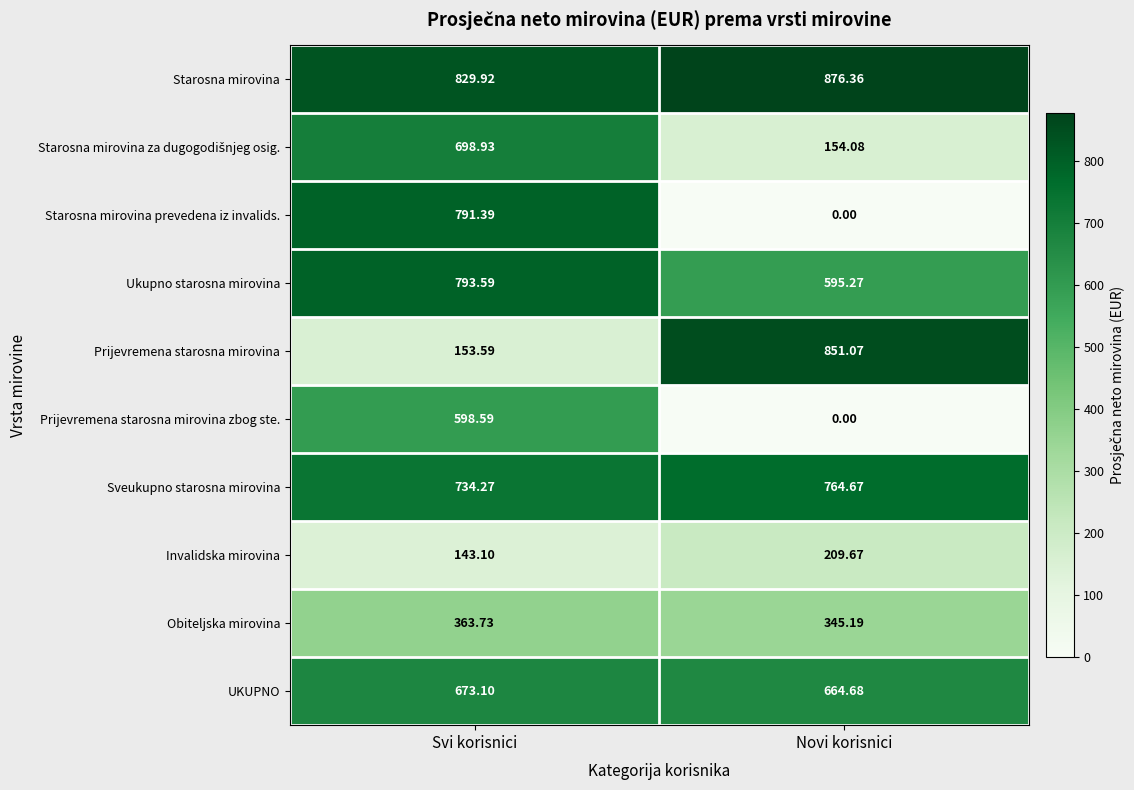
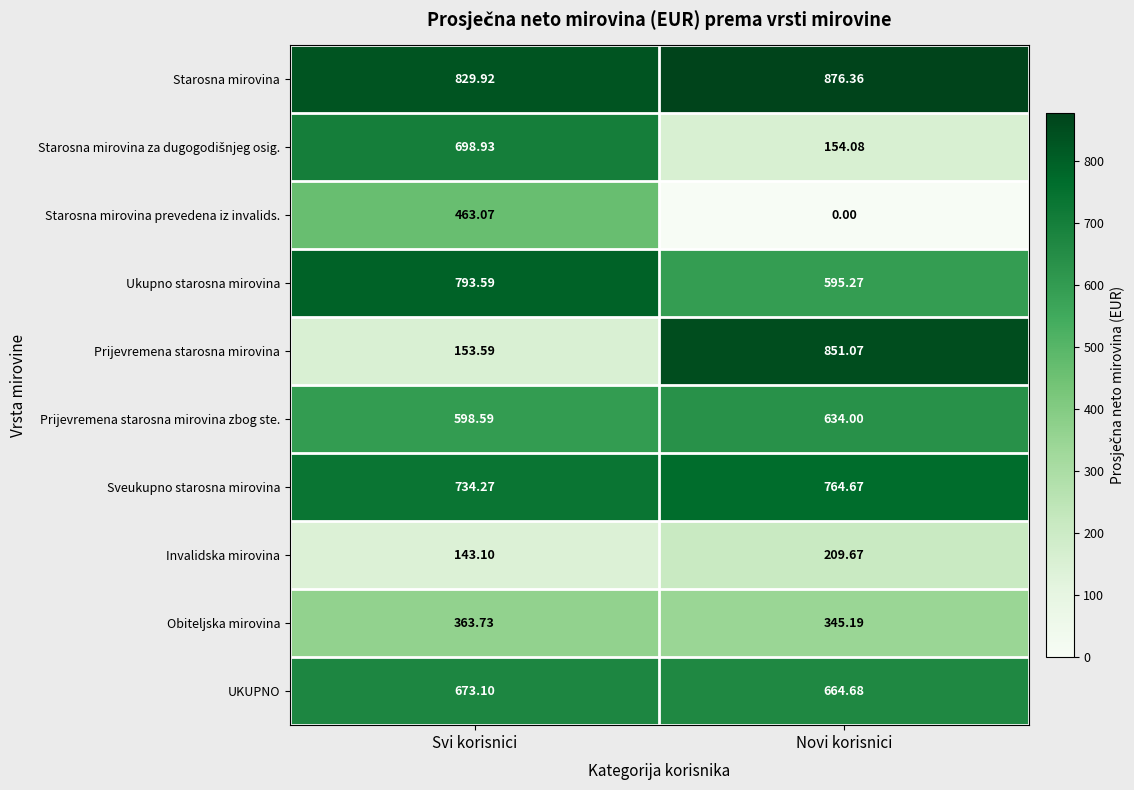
  {
    "Starosna mirovina": {
      "Svi korisnici": 829.92,
      "Novi korisnici": 876.36
    },
    "Starosna mirovina za dugogodišnjeg osig.": {
      "Svi korisnici": 698.93,
      "Novi korisnici": 154.08
    },
    "Starosna mirovina prevedena iz invalids.": {
-     "Svi korisnici": 791.39,
+     "Svi korisnici": 463.07,
      "Novi korisnici": 0.00
    },
    "Ukupno starosna mirovina": {
      "Svi korisnici": 793.59,
      "Novi korisnici": 595.27
    },
    "Prijevremena starosna mirovina": {
      "Svi korisnici": 153.59,
      "Novi korisnici": 851.07
    },
    "Prijevremena starosna mirovina zbog ste.": {
      "Svi korisnici": 598.59,
-     "Novi korisnici": 0.00
+     "Novi korisnici": 634.00
    },
    "Sveukupno starosna mirovina": {
      "Svi korisnici": 734.27,
      "Novi korisnici": 764.67
    },
    "Invalidska mirovina": {
      "Svi korisnici": 143.10,
      "Novi korisnici": 209.67
    },
    "Obiteljska mirovina": {
      "Svi korisnici": 363.73,
      "Novi korisnici": 345.19
    },
    "UKUPNO": {
      "Svi korisnici": 673.10,
      "Novi korisnici": 664.68
    }
  }
